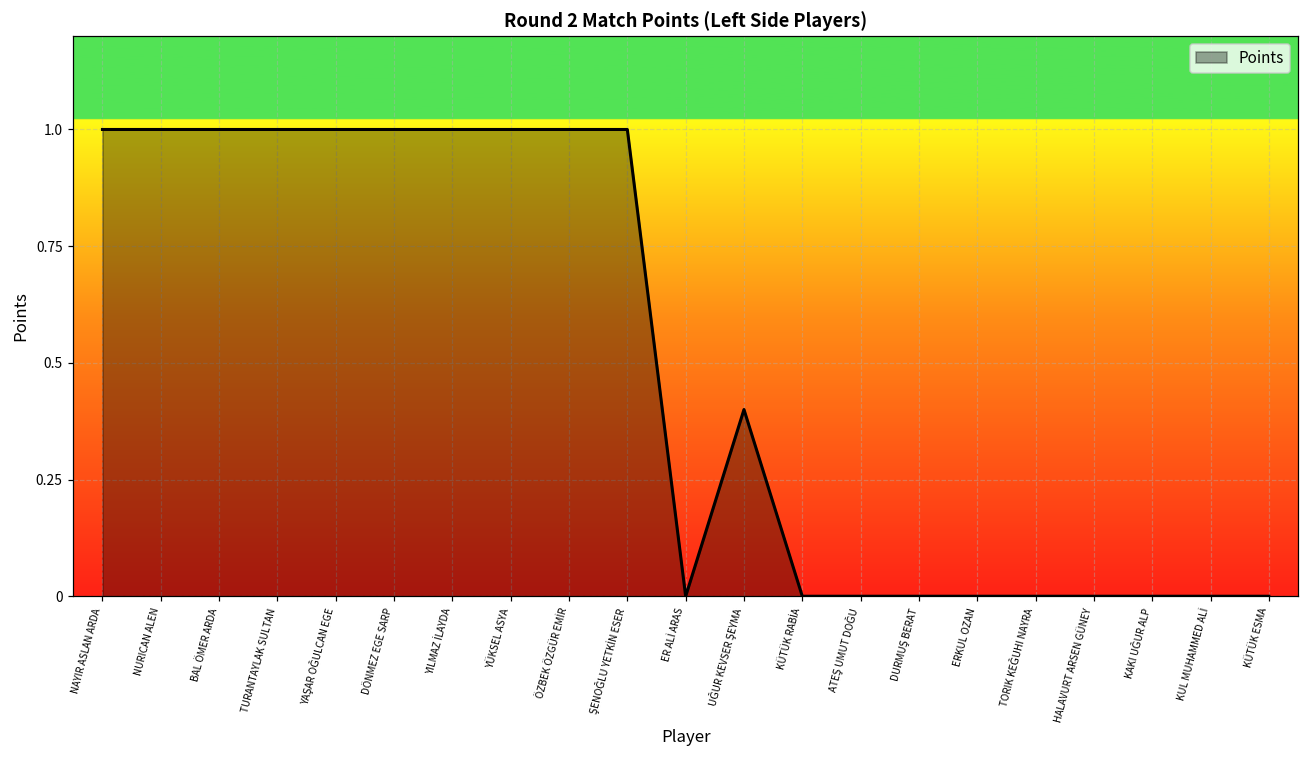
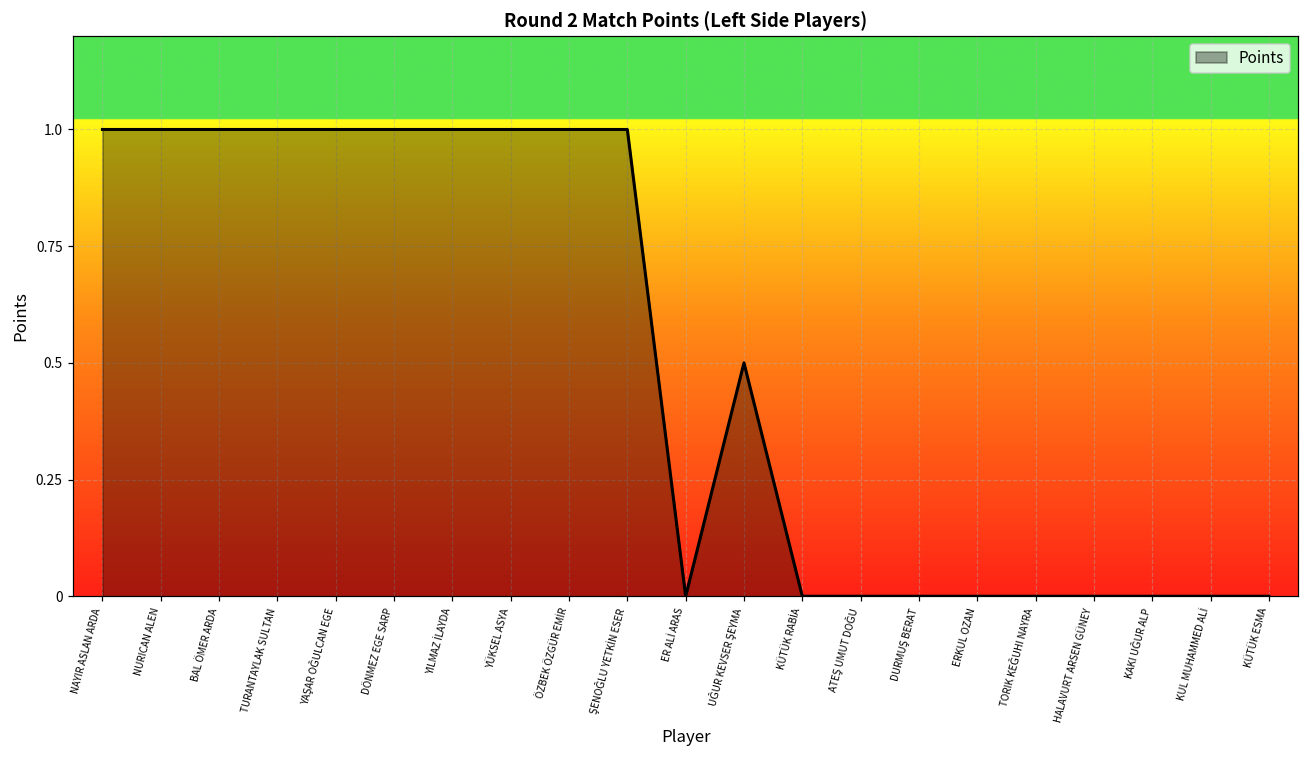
  {
    "NAYIR ASLAN ARDA": 1.0,
    "NURICAN ALEN": 1.0,
    "BAL ÖMER ARDA": 1.0,
    "TURANTAYLAK SULTAN": 1.0,
    "YAŞAR OĞULCAN EGE": 1.0,
    "DÖNMEZ EGE SARP": 1.0,
    "YILMAZ İLAYDA": 1.0,
    "YÜKSEL ASYA": 1.0,
    "ÖZBEK ÖZGÜR EMİR": 1.0,
    "ŞENOĞLU YETKİN ESER": 1.0,
    "ER ALİ ARAS": 0.0,
-   "UĞUR KEVSER ŞEYMA": 0.4,
+   "UĞUR KEVSER ŞEYMA": 0.5,
    "KÜTÜK RABİA": 0.0,
    "ATEŞ UMUT DOĞU": 0.0,
    "DURMUŞ BERAT": 0.0,
    "ERKUL OZAN": 0.0,
    "TORIK KEĞUHI NAYRA": 0.0,
    "HALAVURT ARSEN GÜNEY": 0.0,
    "KAKI UĞUR ALP": 0.0,
    "KUL MUHAMMED ALİ": 0.0,
    "KÜTÜK ESMA": 0.0
  }
